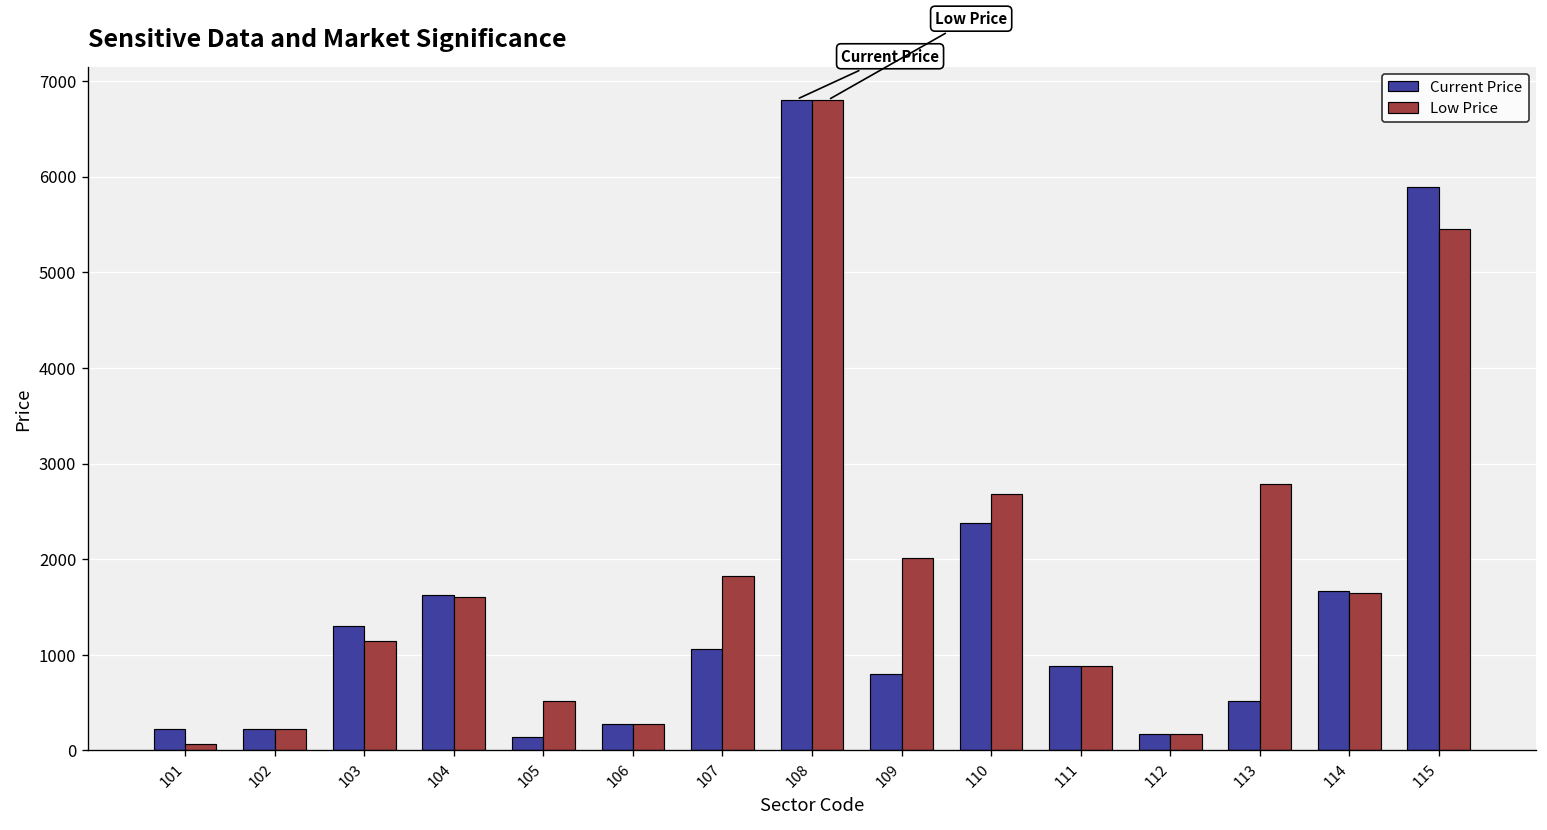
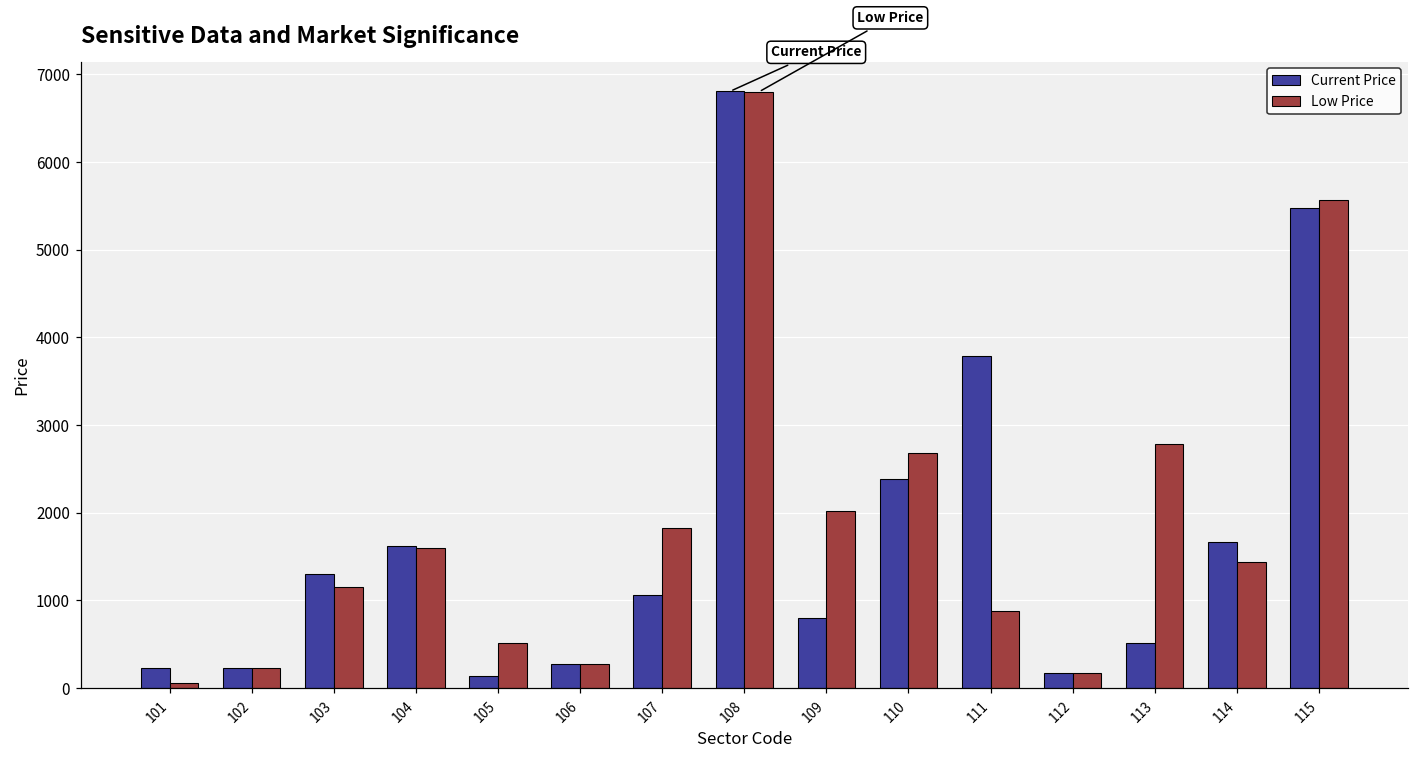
  {
    "Current Price": {
      "101": 200,
      "102": 200,
      "103": 1300,
      "104": 1600,
      "105": 100,
      "106": 300,
      "107": 1100,
      "108": 6800,
      "109": 800,
      "110": 2400,
-     "111": 900,
+     "111": 3800,
      "112": 200,
      "113": 500,
      "114": 1700,
-     "115": 5900
+     "115": 5500
    },
    "Low Price": {
      "101": 100,
      "102": 200,
      "103": 1100,
      "104": 1600,
      "105": 500,
      "106": 300,
      "107": 1800,
      "108": 6800,
      "109": 2000,
      "110": 2700,
      "111": 900,
      "112": 200,
      "113": 2800,
-     "114": 1700,
-     "115": 5500
+     "114": 1400,
+     "115": 5600
    }
  }
